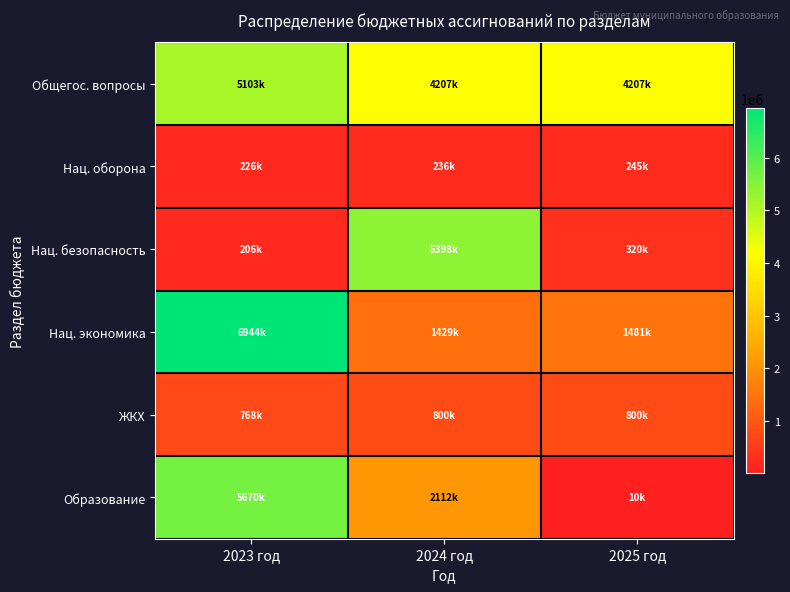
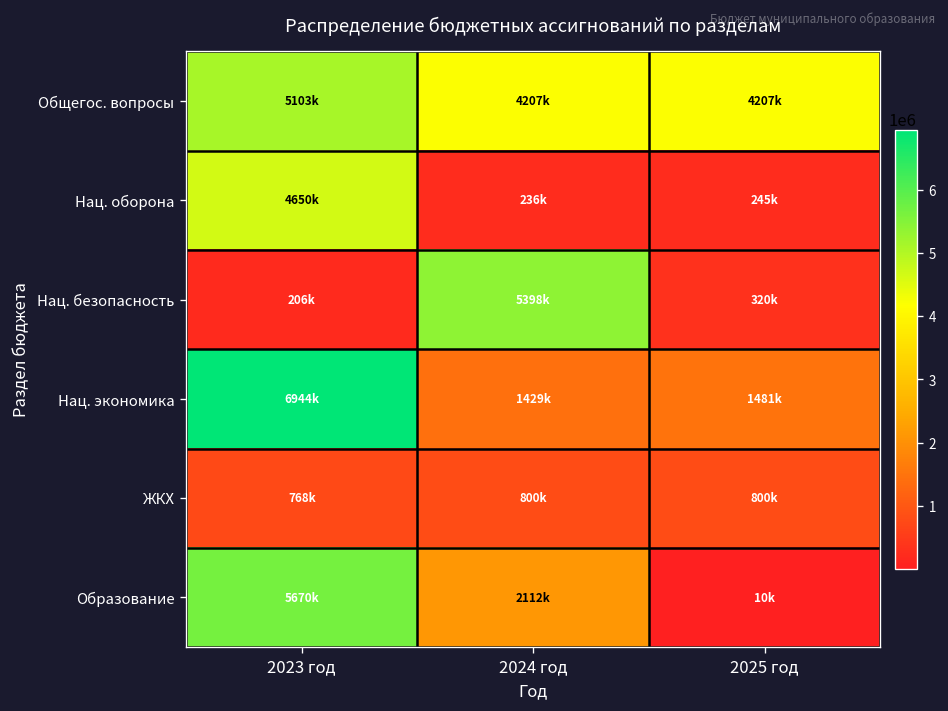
  {
    "Общегос. вопросы": {
      "2023 год": "5103k",
      "2024 год": "4207k",
      "2025 год": "4207k"
    },
    "Нац. оборона": {
-     "2023 год": "226k",
+     "2023 год": "4650k",
      "2024 год": "236k",
      "2025 год": "245k"
    },
    "Нац. безопасность": {
      "2023 год": "206k",
      "2024 год": "5398k",
      "2025 год": "320k"
    },
    "Нац. экономика": {
      "2023 год": "6944k",
      "2024 год": "1429k",
      "2025 год": "1481k"
    },
    "ЖКХ": {
      "2023 год": "768k",
      "2024 год": "800k",
      "2025 год": "800k"
    },
    "Образование": {
      "2023 год": "5670k",
      "2024 год": "2112k",
      "2025 год": "10k"
    }
  }
